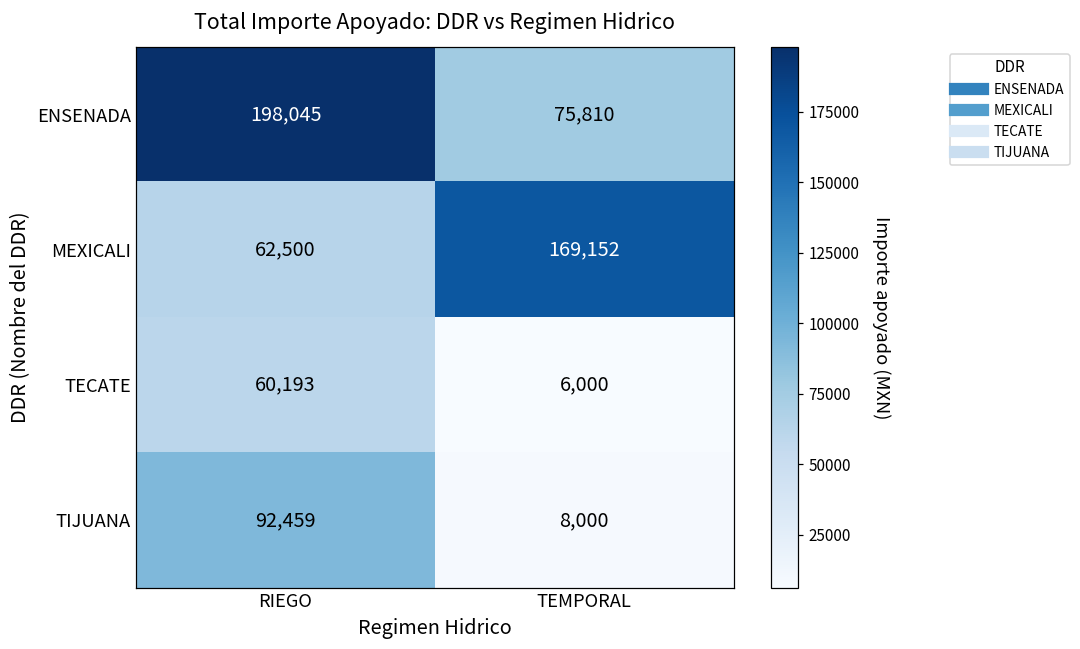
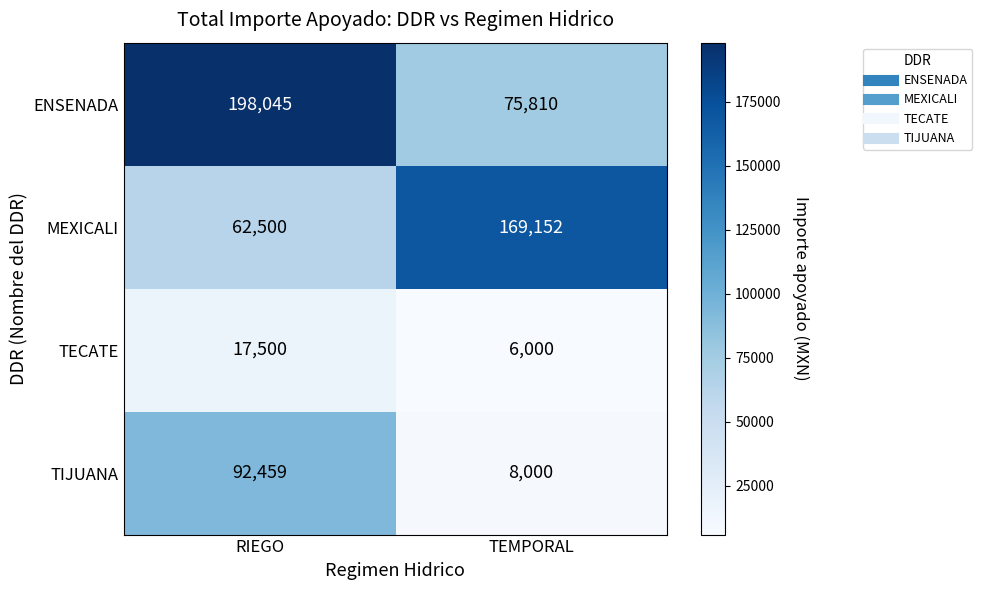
  {
    "ENSENADA": {
      "RIEGO": "198,045",
      "TEMPORAL": "75,810"
    },
    "MEXICALI": {
      "RIEGO": "62,500",
      "TEMPORAL": "169,152"
    },
    "TECATE": {
-     "RIEGO": "60,193",
+     "RIEGO": "17,500",
      "TEMPORAL": "6,000"
    },
    "TIJUANA": {
      "RIEGO": "92,459",
      "TEMPORAL": "8,000"
    }
  }
